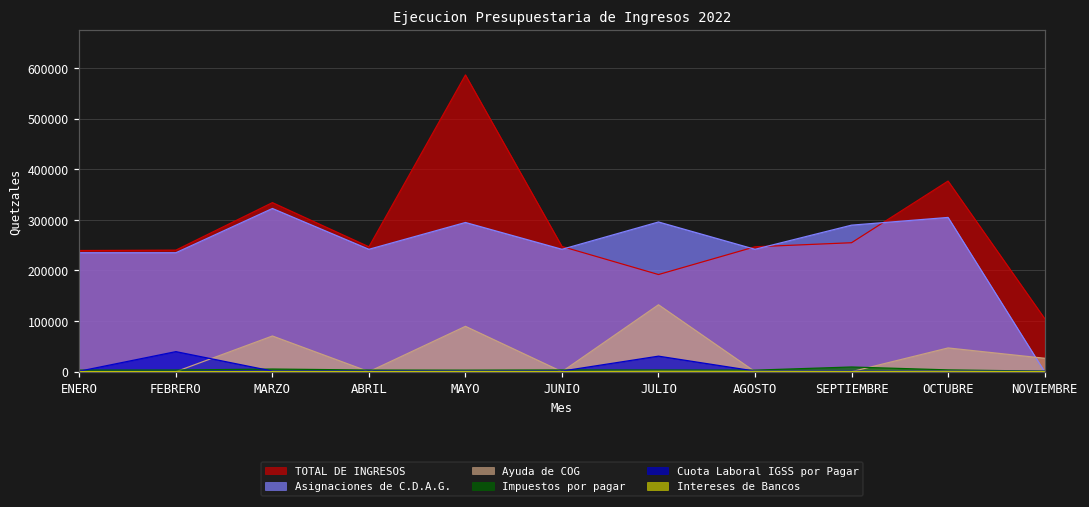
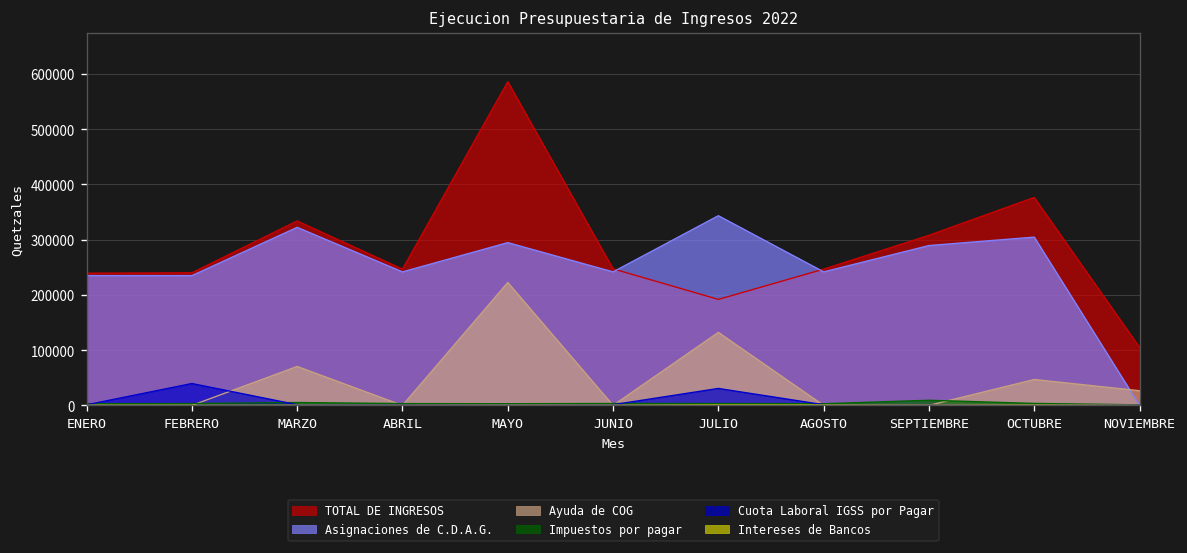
  {
    "TOTAL DE INGRESOS": {
      "MARZO": 330000,
      "MAYO": 590000,
      "JULIO": 190000,
-     "SEPTIEMBRE": 250000,
+     "SEPTIEMBRE": 310000,
      "OCTUBRE": 380000,
      "NOVIEMBRE": 110000
    },
    "Asignaciones de C.D.A.G.": {
      "MARZO": 320000,
      "MAYO": 290000,
-     "JULIO": 300000,
+     "JULIO": 340000,
      "SEPTIEMBRE": 290000,
      "OCTUBRE": 300000
    },
    "Ayuda de COG": {
      "MARZO": 70000,
-     "MAYO": 90000,
+     "MAYO": 220000,
      "JULIO": 130000,
      "OCTUBRE": 50000,
      "NOVIEMBRE": 30000
    },
    "Impuestos por pagar": {
      "SEPTIEMBRE": 10000
    },
    "Cuota Laboral IGSS por Pagar": {
      "FEBRERO": 40000,
      "JULIO": 30000
    }
  }
